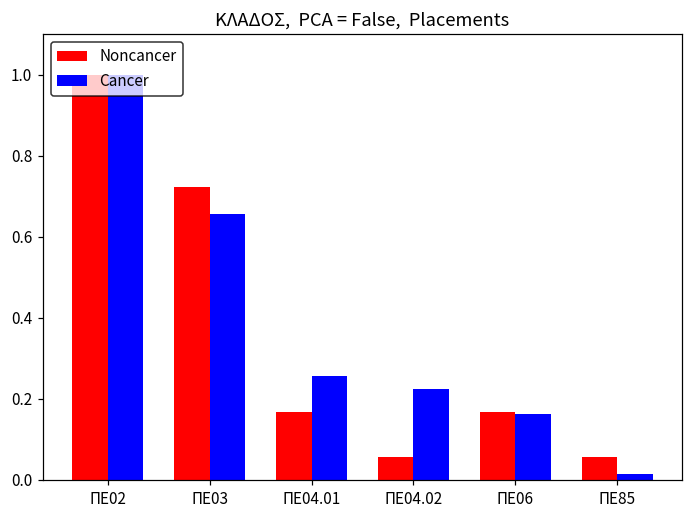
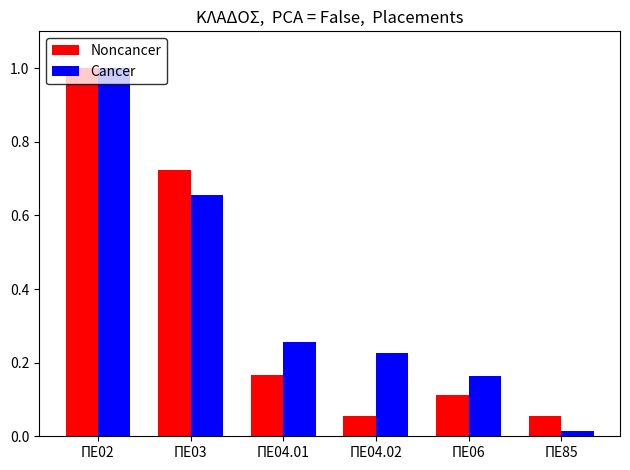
  {
    "Noncancer": {
      "ΠΕ03": 0.72,
      "ΠΕ04.01": 0.17,
      "ΠΕ04.02": 0.06,
-     "ΠΕ06": 0.17,
+     "ΠΕ06": 0.11,
      "ΠΕ85": 0.06
    },
    "Cancer": {
      "ΠΕ03": 0.66,
      "ΠΕ04.01": 0.26,
      "ΠΕ04.02": 0.23,
      "ΠΕ06": 0.16,
      "ΠΕ85": 0.01
    }
  }
